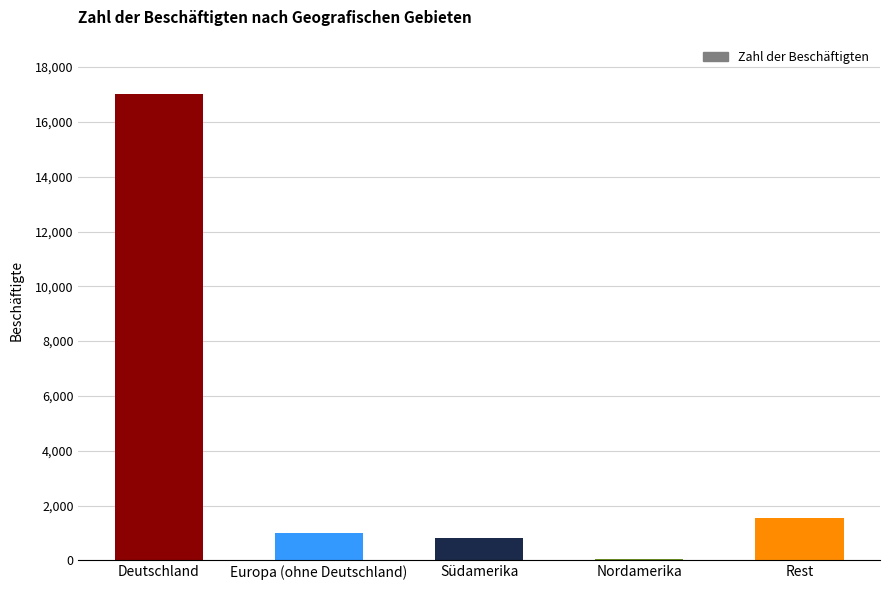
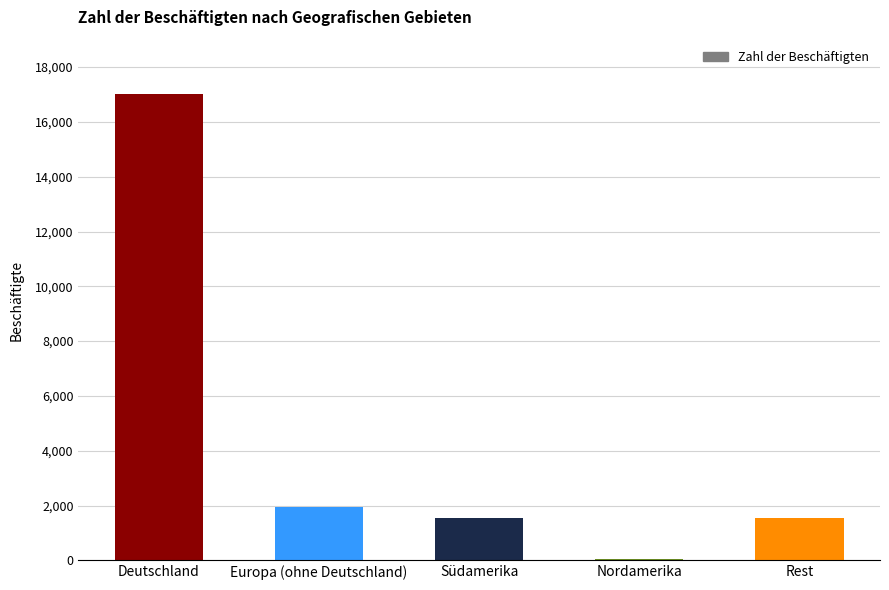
  {
    "Deutschland": "17,000",
-   "Europa (ohne Deutschland)": "1,000",
-   "Südamerika": "800",
+   "Europa (ohne Deutschland)": "2,000",
+   "Südamerika": "1,500",
    "Rest": "1,600"
  }
